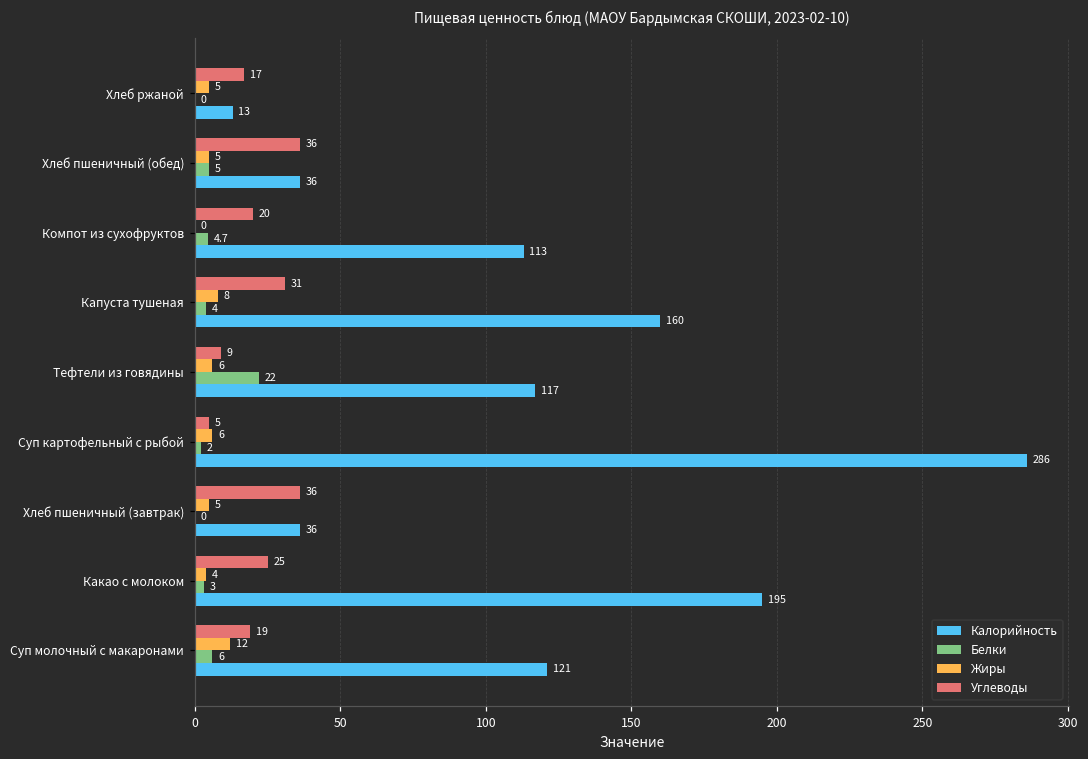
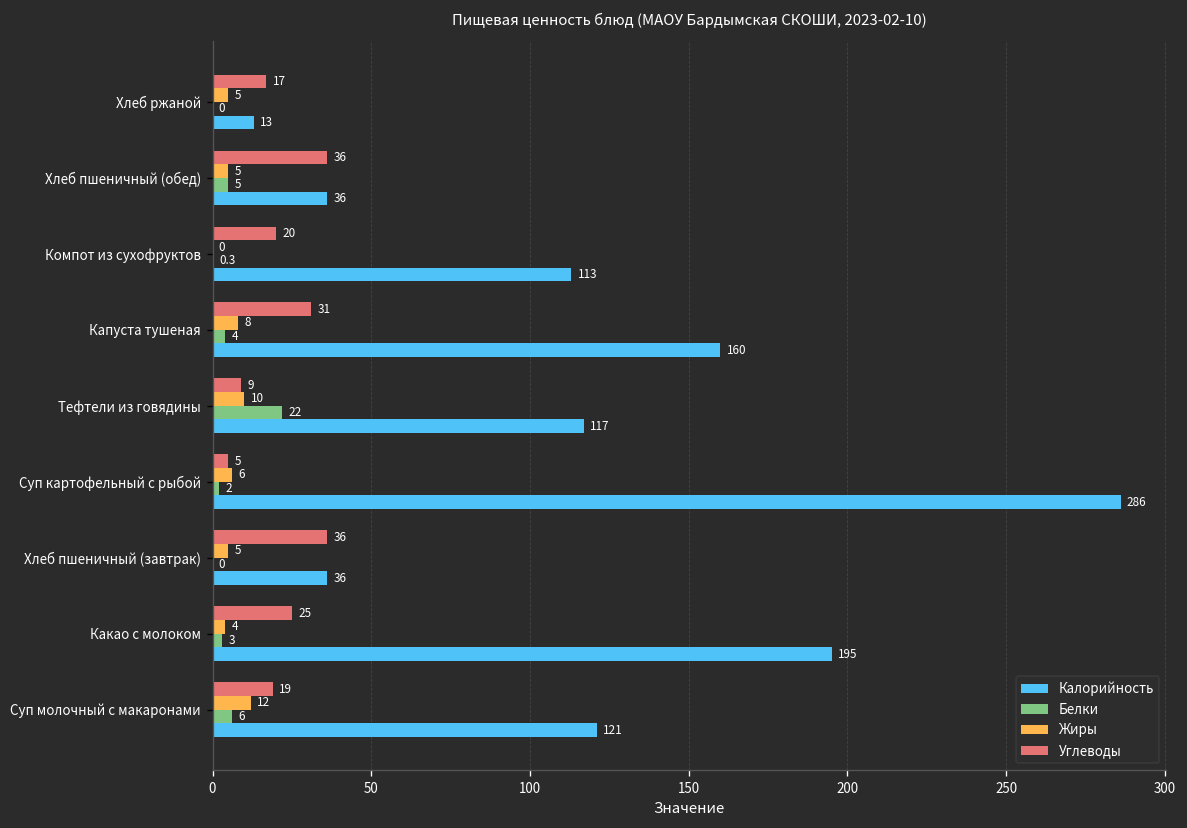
  {
    "Калорийность": {
      "Хлеб ржаной": 13,
      "Хлеб пшеничный (обед)": 36,
      "Компот из сухофруктов": 113,
      "Капуста тушеная": 160,
      "Тефтели из говядины": 117,
      "Суп картофельный с рыбой": 286,
      "Хлеб пшеничный (завтрак)": 36,
      "Какао с молоком": 195,
      "Суп молочный с макаронами": 121
    },
    "Белки": {
      "Хлеб ржаной": 0,
      "Хлеб пшеничный (обед)": 5,
-     "Компот из сухофруктов": 4.7,
+     "Компот из сухофруктов": 0.3,
      "Капуста тушеная": 4,
      "Тефтели из говядины": 22,
      "Суп картофельный с рыбой": 2,
      "Хлеб пшеничный (завтрак)": 0,
      "Какао с молоком": 3,
      "Суп молочный с макаронами": 6
    },
    "Жиры": {
      "Хлеб ржаной": 5,
      "Хлеб пшеничный (обед)": 5,
      "Компот из сухофруктов": 0,
      "Капуста тушеная": 8,
-     "Тефтели из говядины": 6,
+     "Тефтели из говядины": 10,
      "Суп картофельный с рыбой": 6,
      "Хлеб пшеничный (завтрак)": 5,
      "Какао с молоком": 4,
      "Суп молочный с макаронами": 12
    },
    "Углеводы": {
      "Хлеб ржаной": 17,
      "Хлеб пшеничный (обед)": 36,
      "Компот из сухофруктов": 20,
      "Капуста тушеная": 31,
      "Тефтели из говядины": 9,
      "Суп картофельный с рыбой": 5,
      "Хлеб пшеничный (завтрак)": 36,
      "Какао с молоком": 25,
      "Суп молочный с макаронами": 19
    }
  }
